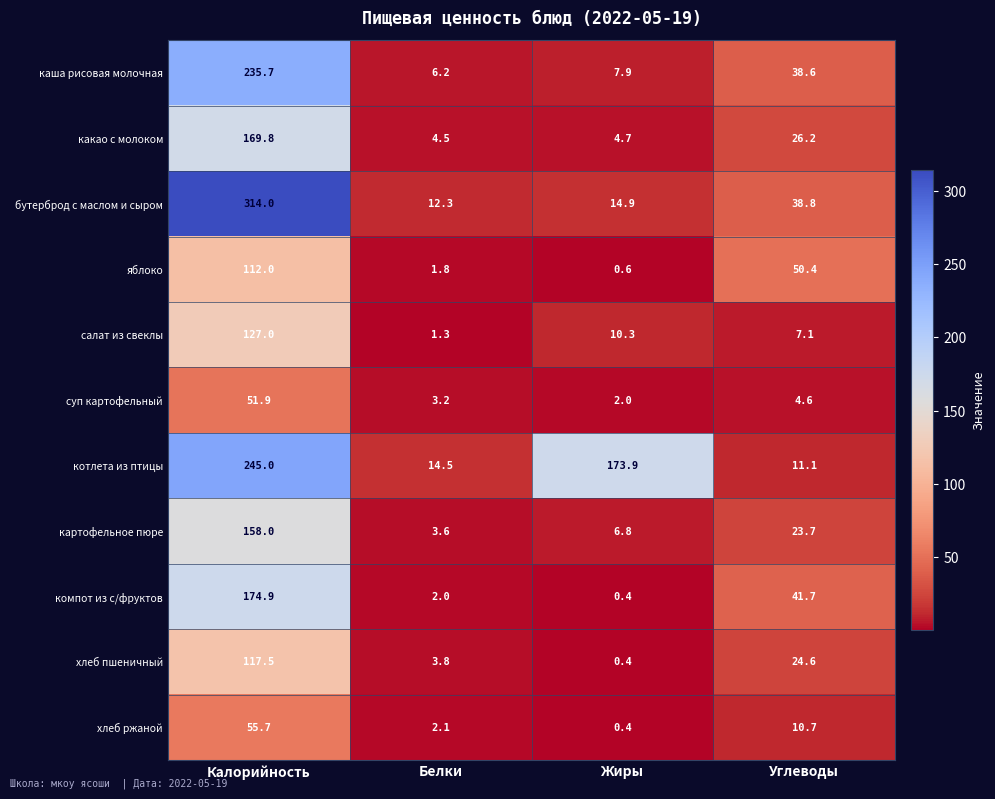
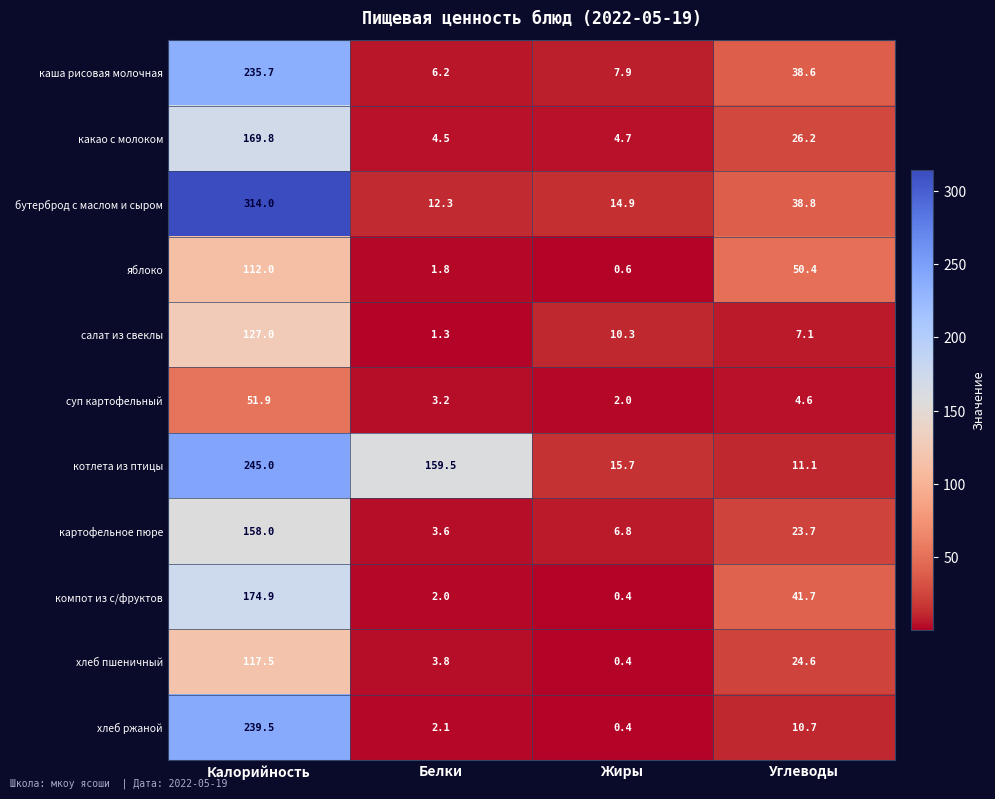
  {
    "каша рисовая молочная": {
      "Калорийность": 235.7,
      "Белки": 6.2,
      "Жиры": 7.9,
      "Углеводы": 38.6
    },
    "какао с молоком": {
      "Калорийность": 169.8,
      "Белки": 4.5,
      "Жиры": 4.7,
      "Углеводы": 26.2
    },
    "бутерброд с маслом и сыром": {
      "Калорийность": 314.0,
      "Белки": 12.3,
      "Жиры": 14.9,
      "Углеводы": 38.8
    },
    "яблоко": {
      "Калорийность": 112.0,
      "Белки": 1.8,
      "Жиры": 0.6,
      "Углеводы": 50.4
    },
    "салат из свеклы": {
      "Калорийность": 127.0,
      "Белки": 1.3,
      "Жиры": 10.3,
      "Углеводы": 7.1
    },
    "суп картофельный": {
      "Калорийность": 51.9,
      "Белки": 3.2,
      "Жиры": 2.0,
      "Углеводы": 4.6
    },
    "котлета из птицы": {
      "Калорийность": 245.0,
-     "Белки": 14.5,
-     "Жиры": 173.9,
+     "Белки": 159.5,
+     "Жиры": 15.7,
      "Углеводы": 11.1
    },
    "картофельное пюре": {
      "Калорийность": 158.0,
      "Белки": 3.6,
      "Жиры": 6.8,
      "Углеводы": 23.7
    },
    "компот из с/фруктов": {
      "Калорийность": 174.9,
      "Белки": 2.0,
      "Жиры": 0.4,
      "Углеводы": 41.7
    },
    "хлеб пшеничный": {
      "Калорийность": 117.5,
      "Белки": 3.8,
      "Жиры": 0.4,
      "Углеводы": 24.6
    },
    "хлеб ржаной": {
-     "Калорийность": 55.7,
+     "Калорийность": 239.5,
      "Белки": 2.1,
      "Жиры": 0.4,
      "Углеводы": 10.7
    }
  }
